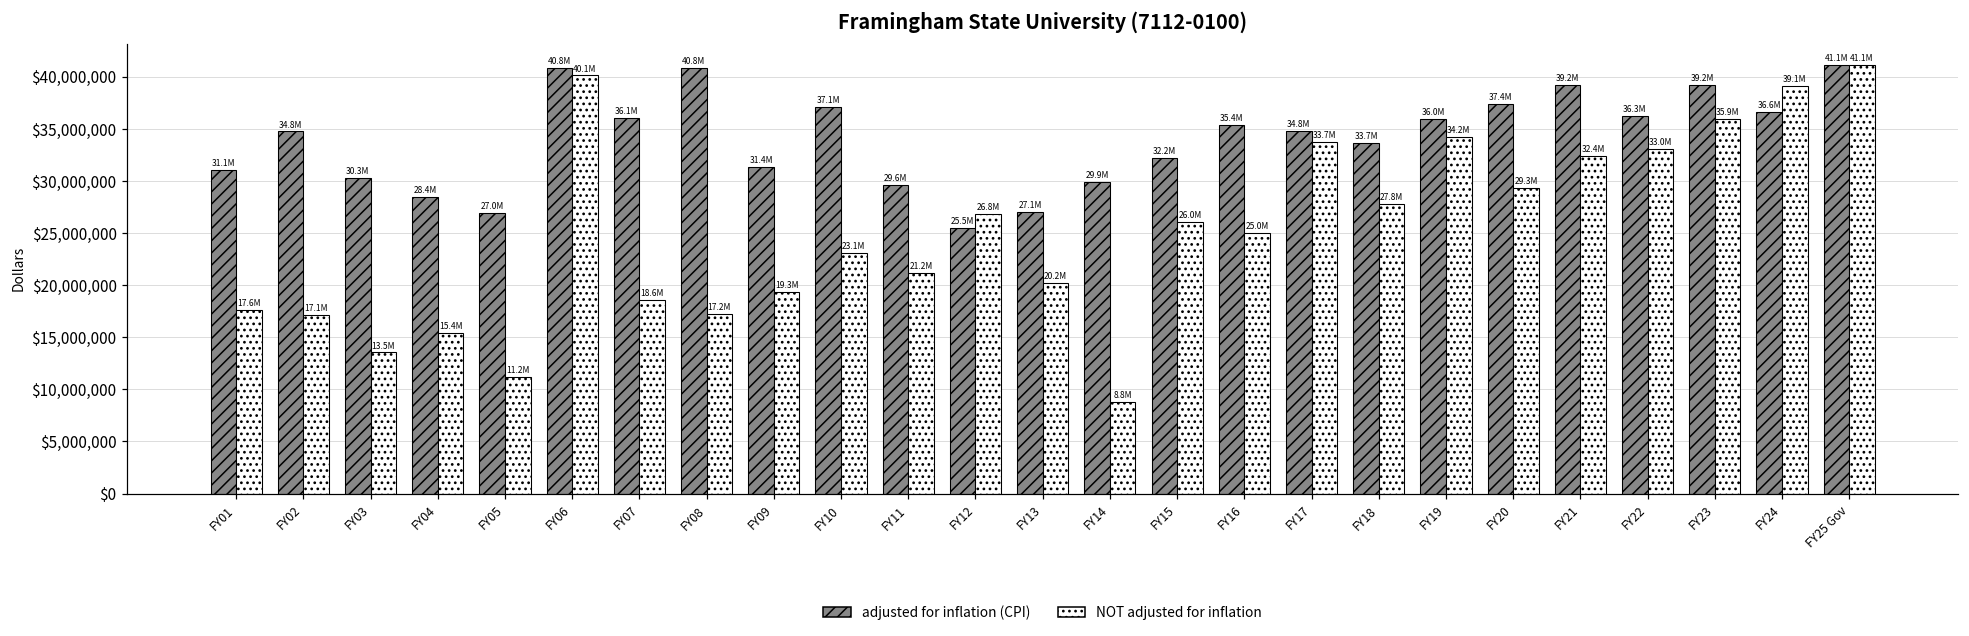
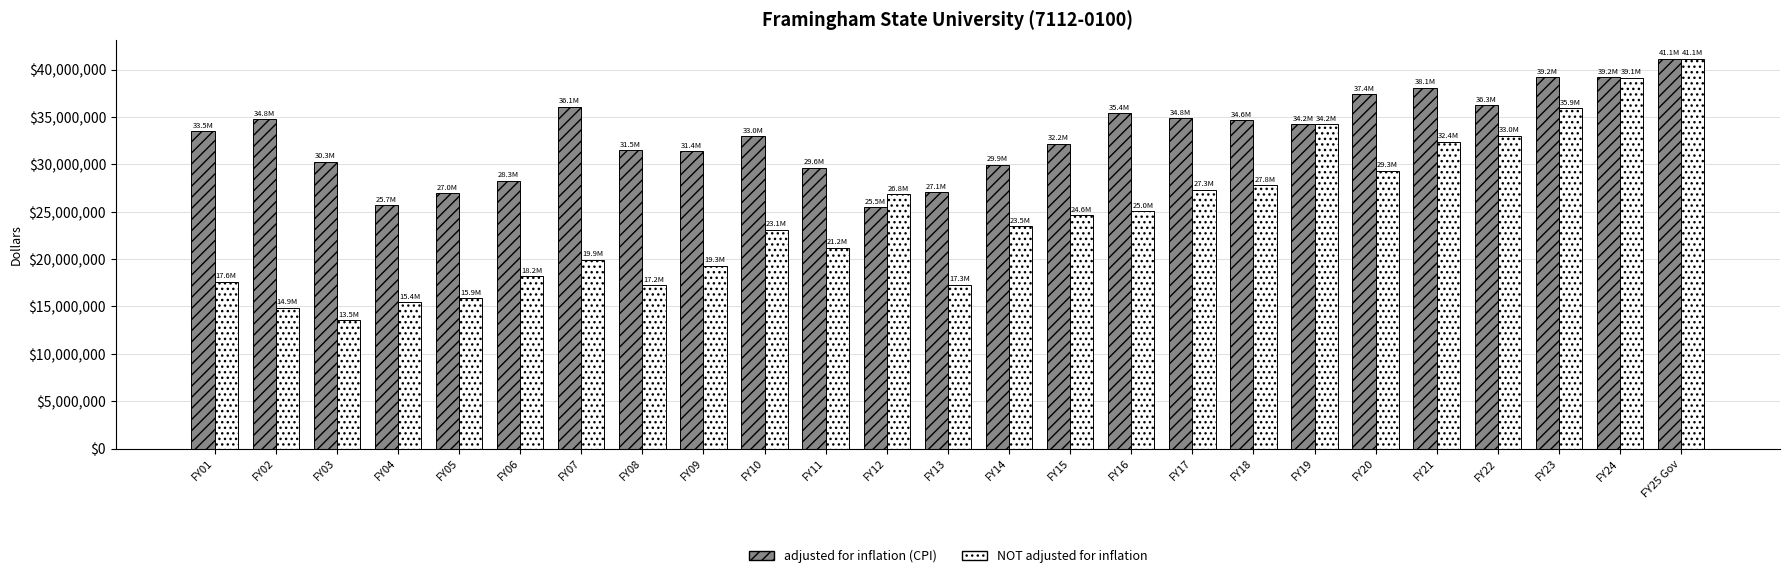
  {
    "adjusted for inflation (CPI)": {
-     "FY01": "31.1M",
+     "FY01": "33.5M",
      "FY02": "34.8M",
      "FY03": "30.3M",
-     "FY04": "28.4M",
+     "FY04": "25.7M",
      "FY05": "27.0M",
-     "FY06": "40.8M",
+     "FY06": "28.3M",
      "FY07": "36.1M",
-     "FY08": "40.8M",
+     "FY08": "31.5M",
      "FY09": "31.4M",
-     "FY10": "37.1M",
+     "FY10": "33.0M",
      "FY11": "29.6M",
      "FY12": "25.5M",
      "FY13": "27.1M",
      "FY14": "29.9M",
      "FY15": "32.2M",
      "FY16": "35.4M",
      "FY17": "34.8M",
-     "FY18": "33.7M",
-     "FY19": "36.0M",
+     "FY18": "34.6M",
+     "FY19": "34.2M",
      "FY20": "37.4M",
-     "FY21": "39.2M",
+     "FY21": "38.1M",
      "FY22": "36.3M",
      "FY23": "39.2M",
-     "FY24": "36.6M",
+     "FY24": "39.2M",
      "FY25 Gov": "41.1M"
    },
    "NOT adjusted for inflation": {
      "FY01": "17.6M",
-     "FY02": "17.1M",
+     "FY02": "14.9M",
      "FY03": "13.5M",
      "FY04": "15.4M",
-     "FY05": "11.2M",
-     "FY06": "40.1M",
-     "FY07": "18.6M",
+     "FY05": "15.9M",
+     "FY06": "18.2M",
+     "FY07": "19.9M",
      "FY08": "17.2M",
      "FY09": "19.3M",
      "FY10": "23.1M",
      "FY11": "21.2M",
      "FY12": "26.8M",
-     "FY13": "20.2M",
-     "FY14": "8.8M",
-     "FY15": "26.0M",
+     "FY13": "17.3M",
+     "FY14": "23.5M",
+     "FY15": "24.6M",
      "FY16": "25.0M",
-     "FY17": "33.7M",
+     "FY17": "27.3M",
      "FY18": "27.8M",
      "FY19": "34.2M",
      "FY20": "29.3M",
      "FY21": "32.4M",
      "FY22": "33.0M",
      "FY23": "35.9M",
      "FY24": "39.1M",
      "FY25 Gov": "41.1M"
    }
  }
